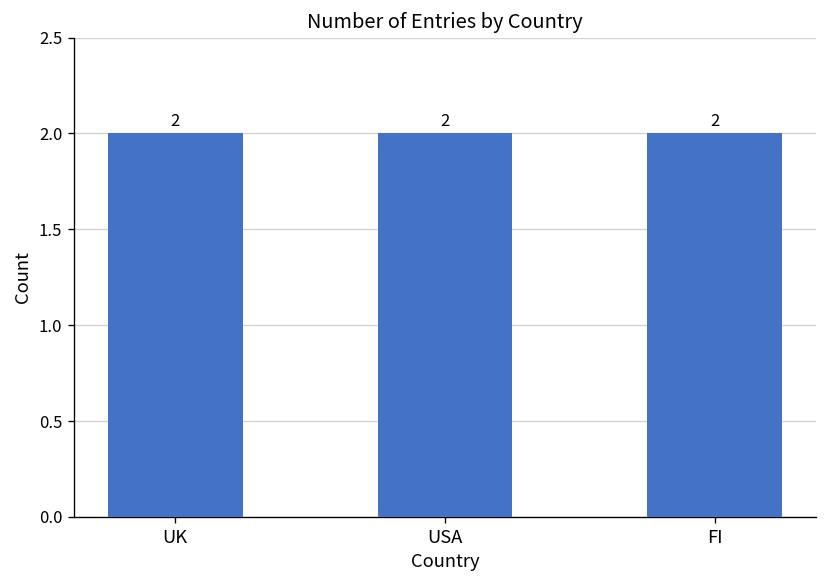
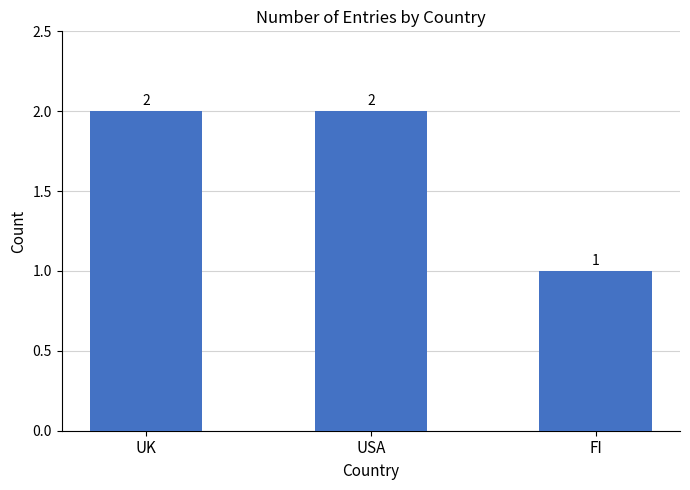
  {
    "UK": 2,
    "USA": 2,
-   "FI": 2
+   "FI": 1
  }
